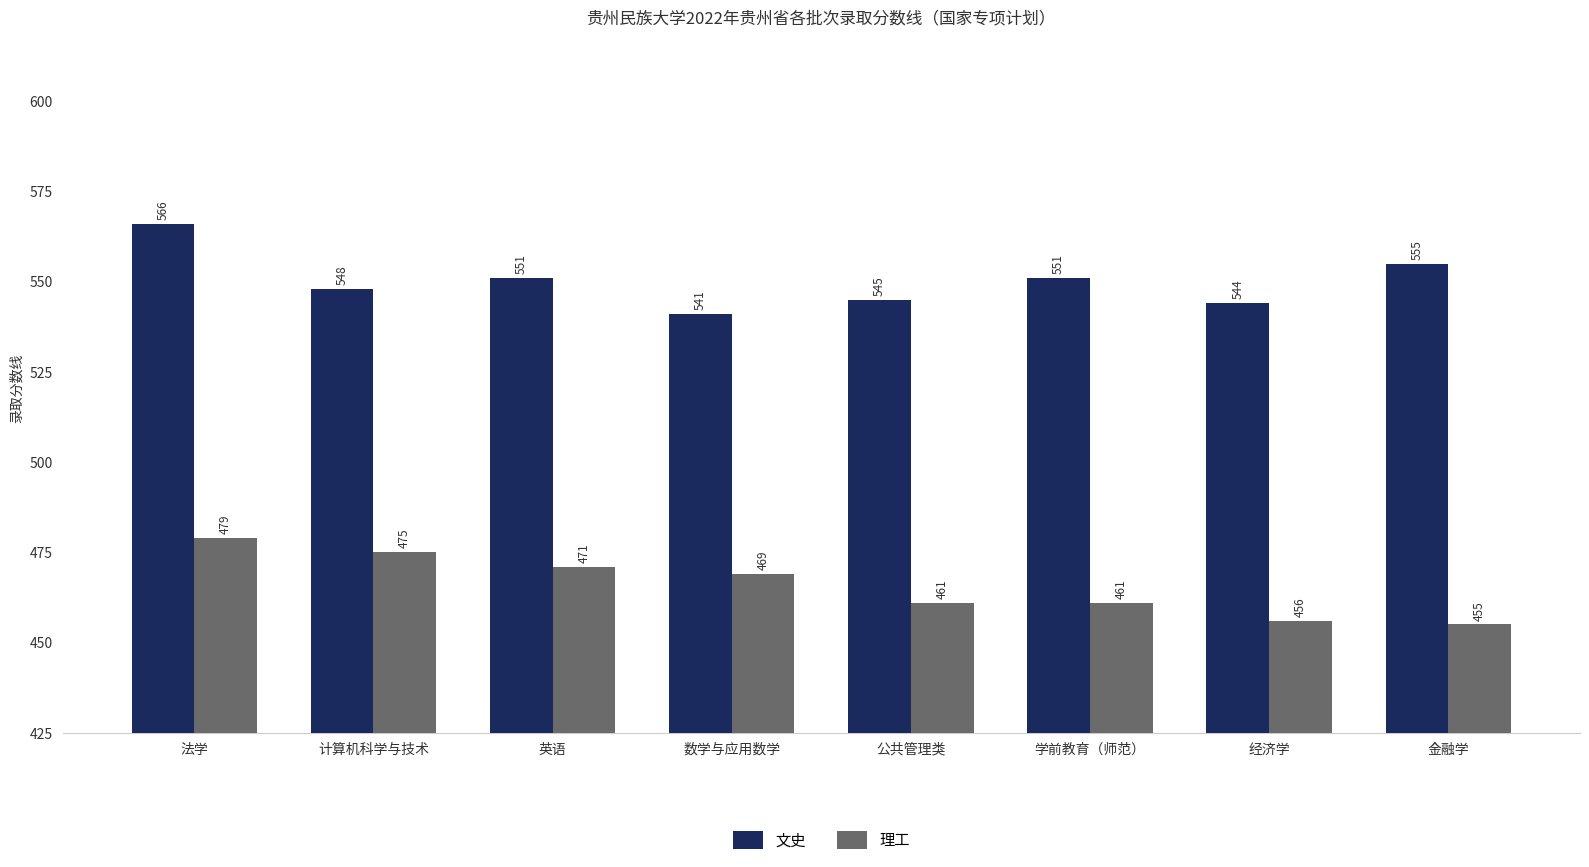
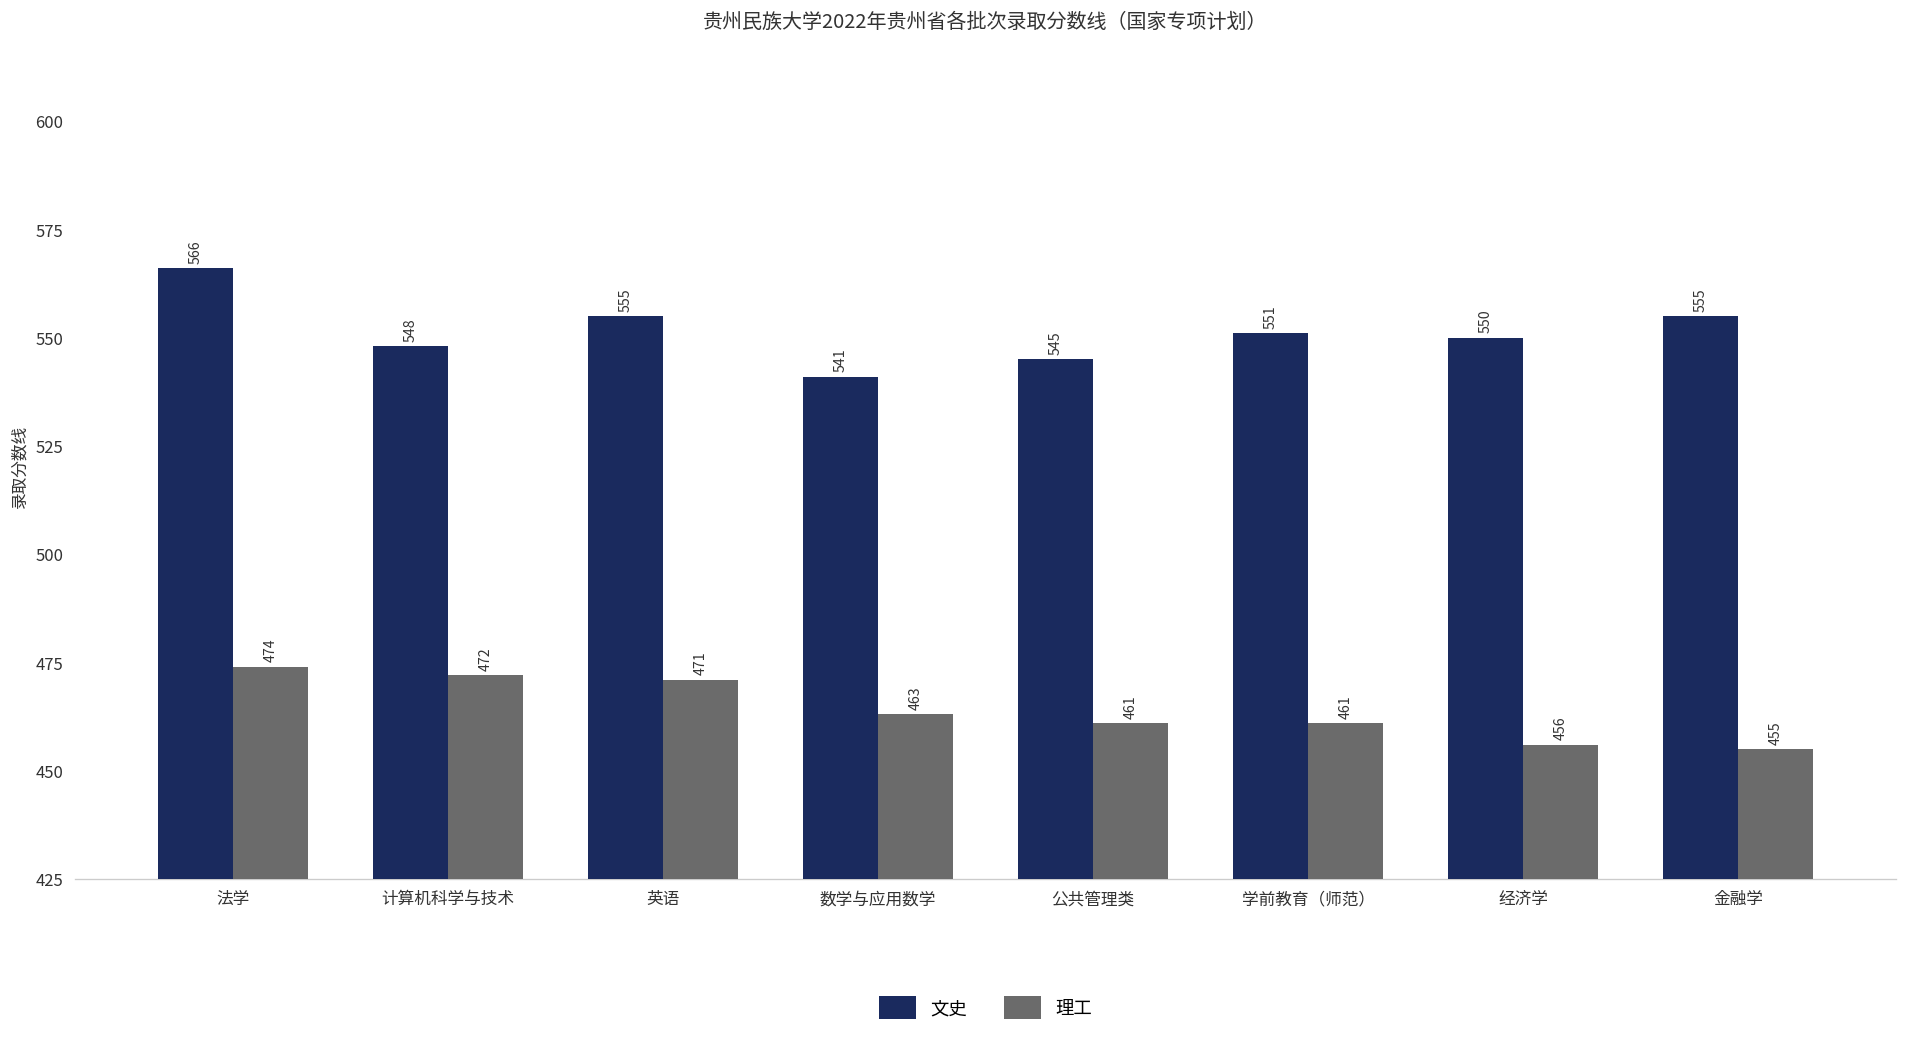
  {
    "文史": {
      "法学": 566,
      "计算机科学与技术": 548,
-     "英语": 551,
+     "英语": 555,
      "数学与应用数学": 541,
      "公共管理类": 545,
      "学前教育（师范）": 551,
-     "经济学": 544,
+     "经济学": 550,
      "金融学": 555
    },
    "理工": {
-     "法学": 479,
-     "计算机科学与技术": 475,
+     "法学": 474,
+     "计算机科学与技术": 472,
      "英语": 471,
-     "数学与应用数学": 469,
+     "数学与应用数学": 463,
      "公共管理类": 461,
      "学前教育（师范）": 461,
      "经济学": 456,
      "金融学": 455
    }
  }
